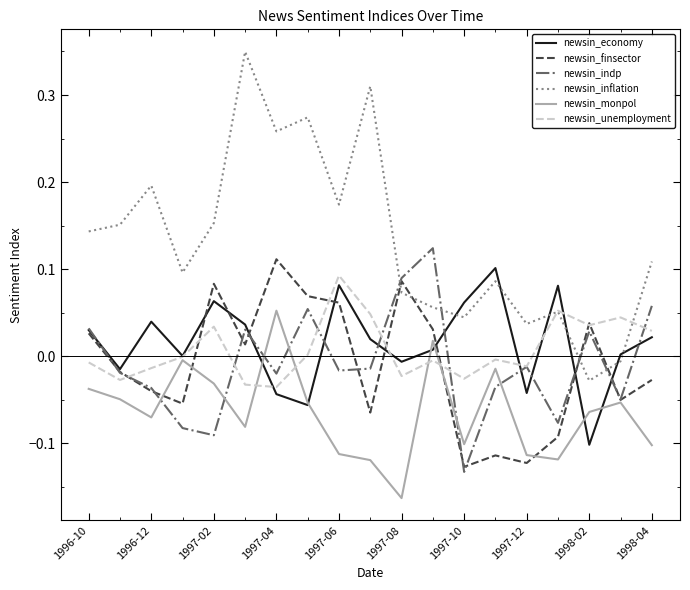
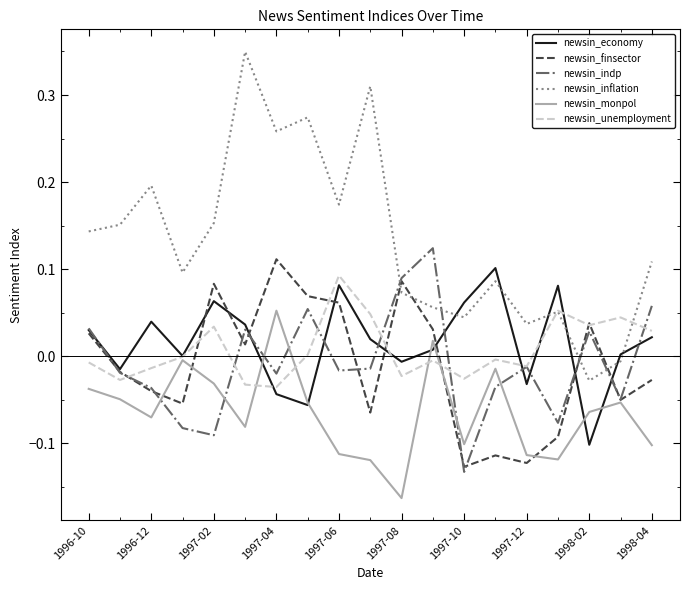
  {
    "newsin_economy": {
      "1996-12": 0.04,
      "1997-02": 0.06,
      "1997-04": -0.04,
      "1997-06": 0.08,
      "1997-08": -0.01,
      "1997-10": 0.06,
-     "1997-12": -0.04,
+     "1997-12": -0.03,
      "1998-02": -0.10,
      "1998-04": 0.02
    }
  }
